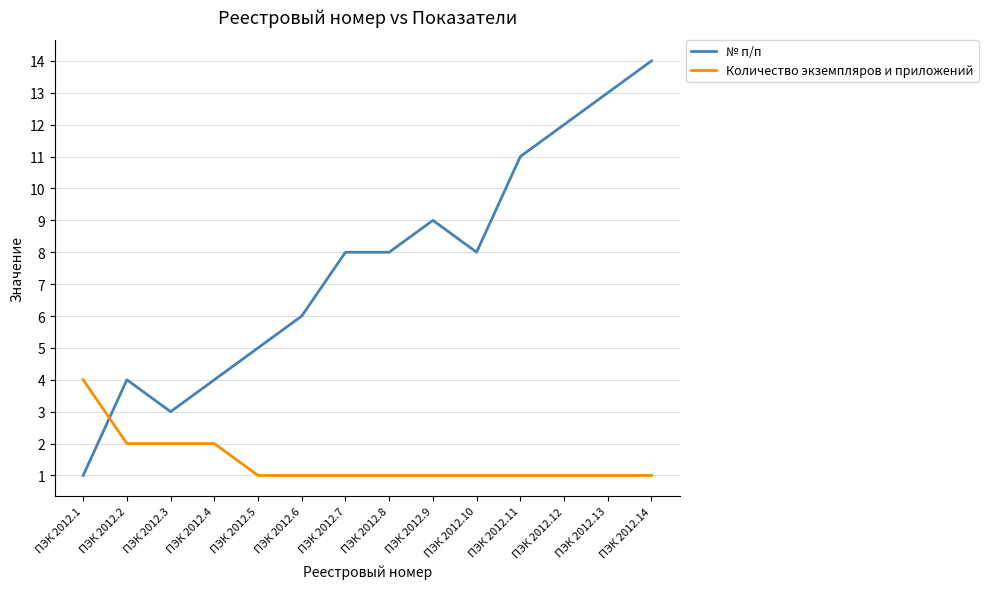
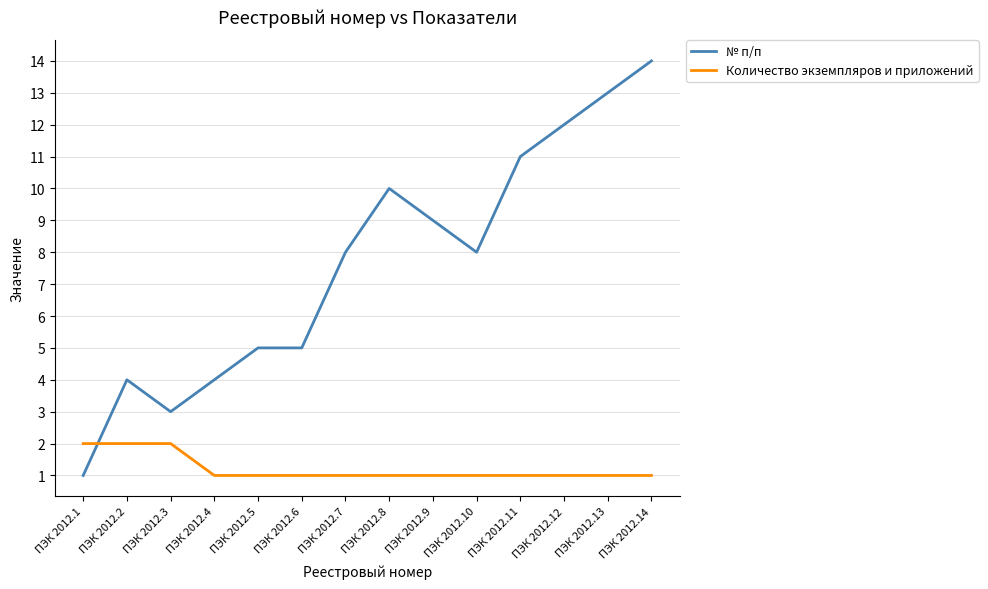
  {
    "№ п/п": {
      "ПЭК 2012.1": 1,
      "ПЭК 2012.2": 4,
      "ПЭК 2012.3": 3,
      "ПЭК 2012.4": 4,
      "ПЭК 2012.5": 5,
-     "ПЭК 2012.6": 6,
+     "ПЭК 2012.6": 5,
      "ПЭК 2012.7": 8,
-     "ПЭК 2012.8": 8,
+     "ПЭК 2012.8": 10,
      "ПЭК 2012.9": 9,
      "ПЭК 2012.10": 8,
      "ПЭК 2012.11": 11,
      "ПЭК 2012.12": 12,
      "ПЭК 2012.13": 13,
      "ПЭК 2012.14": 14
    },
    "Количество экземпляров и приложений": {
-     "ПЭК 2012.1": 4,
+     "ПЭК 2012.1": 2,
      "ПЭК 2012.2": 2,
      "ПЭК 2012.3": 2,
-     "ПЭК 2012.4": 2,
+     "ПЭК 2012.4": 1,
      "ПЭК 2012.5": 1,
      "ПЭК 2012.6": 1,
      "ПЭК 2012.7": 1,
      "ПЭК 2012.8": 1,
      "ПЭК 2012.9": 1,
      "ПЭК 2012.10": 1,
      "ПЭК 2012.11": 1,
      "ПЭК 2012.12": 1,
      "ПЭК 2012.13": 1,
      "ПЭК 2012.14": 1
    }
  }
